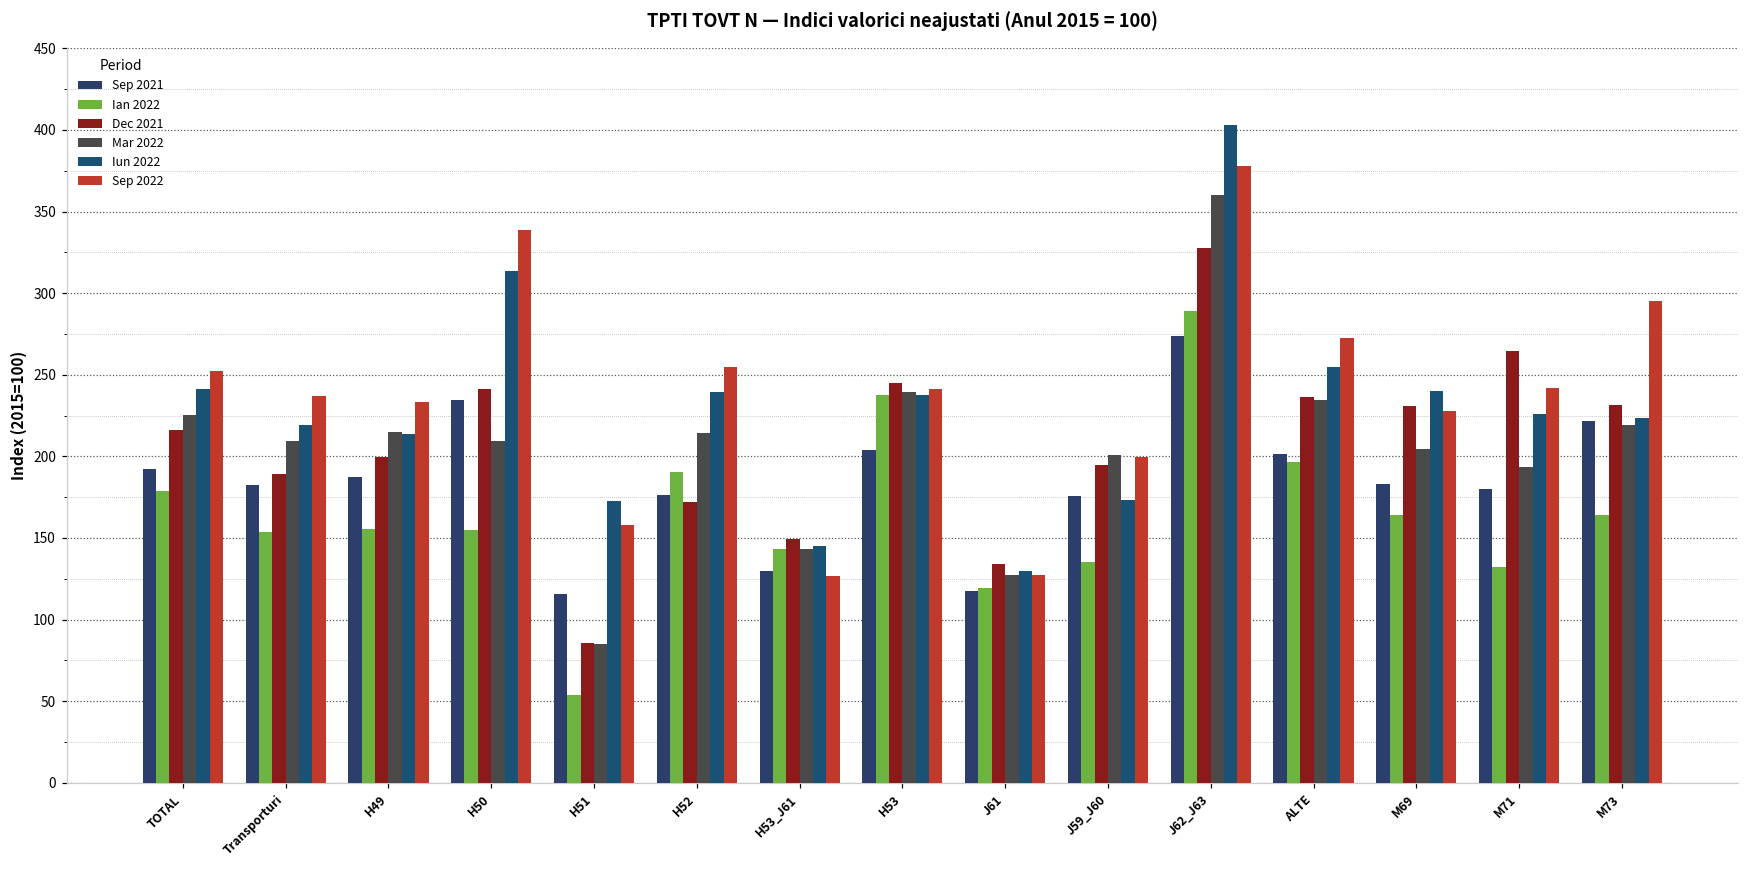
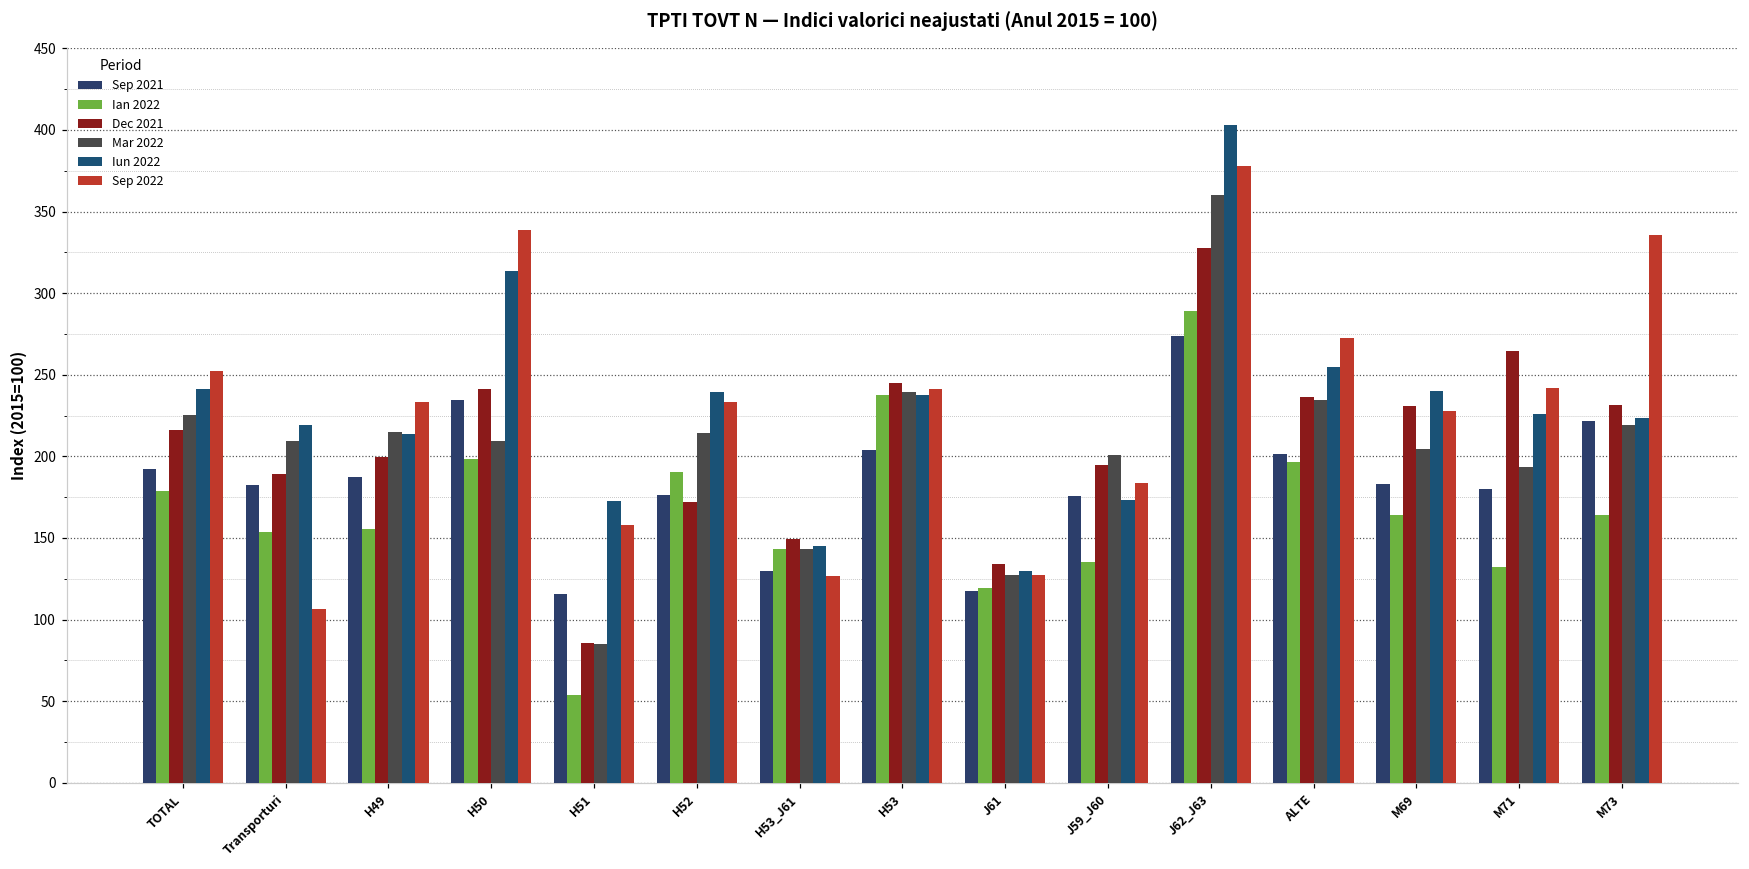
  {
    "Ian 2022": {
      "TOTAL": 179,
      "Transporturi": 154,
      "H49": 155,
-     "H50": 155,
+     "H50": 198,
      "H51": 54,
      "H52": 190,
      "H53_J61": 144,
      "H53": 238,
      "J61": 120,
      "J59_J60": 135,
      "J62_J63": 289,
      "ALTE": 196,
      "M69": 164,
      "M71": 133,
      "M73": 164
    },
    "Dec 2021": {
      "TOTAL": 216,
      "Transporturi": 189,
      "H49": 199,
      "H50": 241,
      "H51": 86,
      "H52": 172,
      "H53_J61": 150,
      "H53": 245,
      "J61": 134,
      "J59_J60": 195,
      "J62_J63": 328,
      "ALTE": 237,
      "M69": 231,
      "M71": 265,
      "M73": 231
    },
    "Sep 2022": {
      "TOTAL": 252,
-     "Transporturi": 237,
+     "Transporturi": 107,
      "H49": 234,
      "H50": 338,
      "H51": 158,
-     "H52": 255,
+     "H52": 233,
      "H53_J61": 127,
      "H53": 241,
      "J61": 127,
-     "J59_J60": 200,
+     "J59_J60": 184,
      "J62_J63": 378,
      "ALTE": 273,
      "M69": 228,
      "M71": 242,
-     "M73": 295
+     "M73": 336
    }
  }
